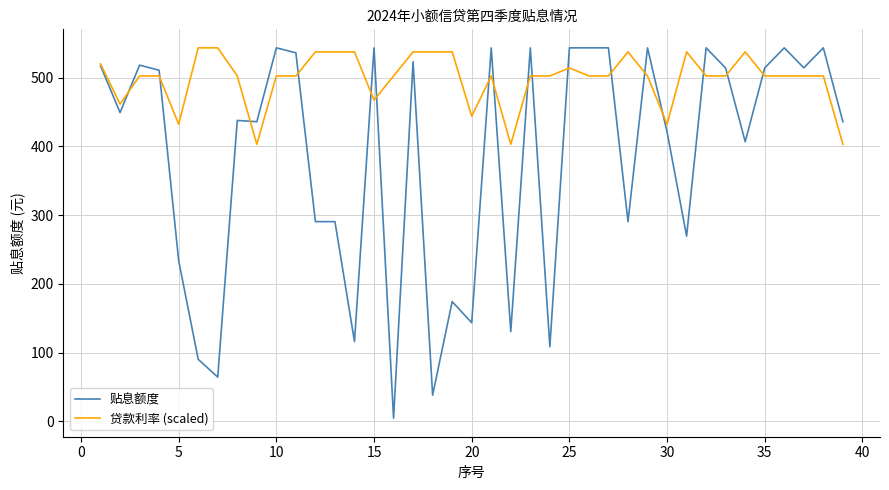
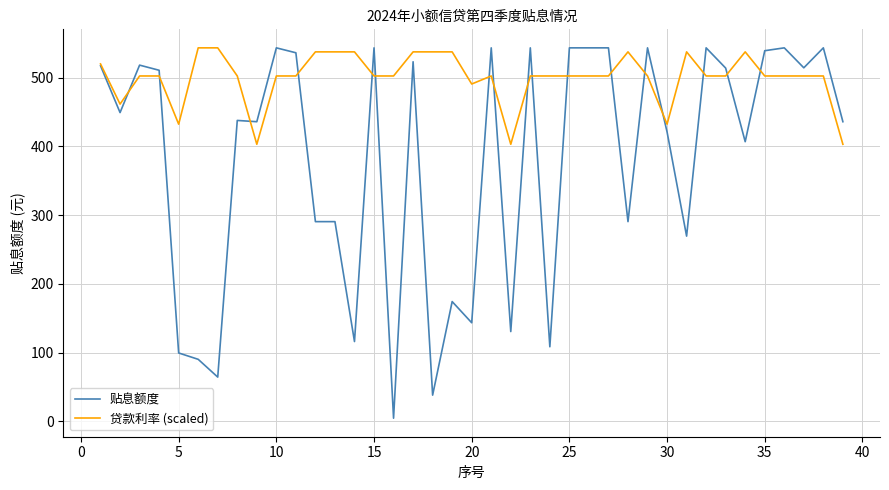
  {
    "贴息额度": {
-     "5": 230,
+     "5": 100,
      "10": 540,
      "15": 540,
      "20": 140,
      "25": 540,
      "30": 420,
-     "35": 510
+     "35": 540
    },
    "贷款利率 (scaled)": {
      "5": 430,
      "10": 500,
-     "15": 470,
-     "20": 440,
-     "25": 510,
+     "15": 500,
+     "20": 490,
+     "25": 500,
      "30": 430,
      "35": 500
    }
  }
